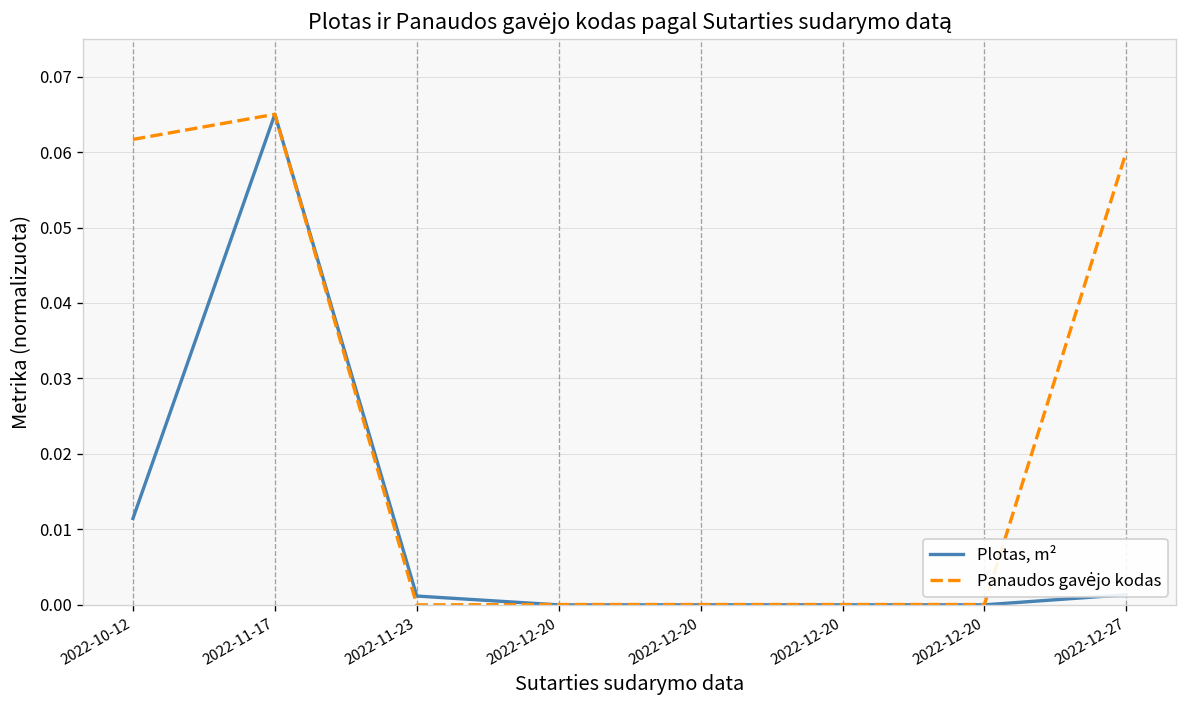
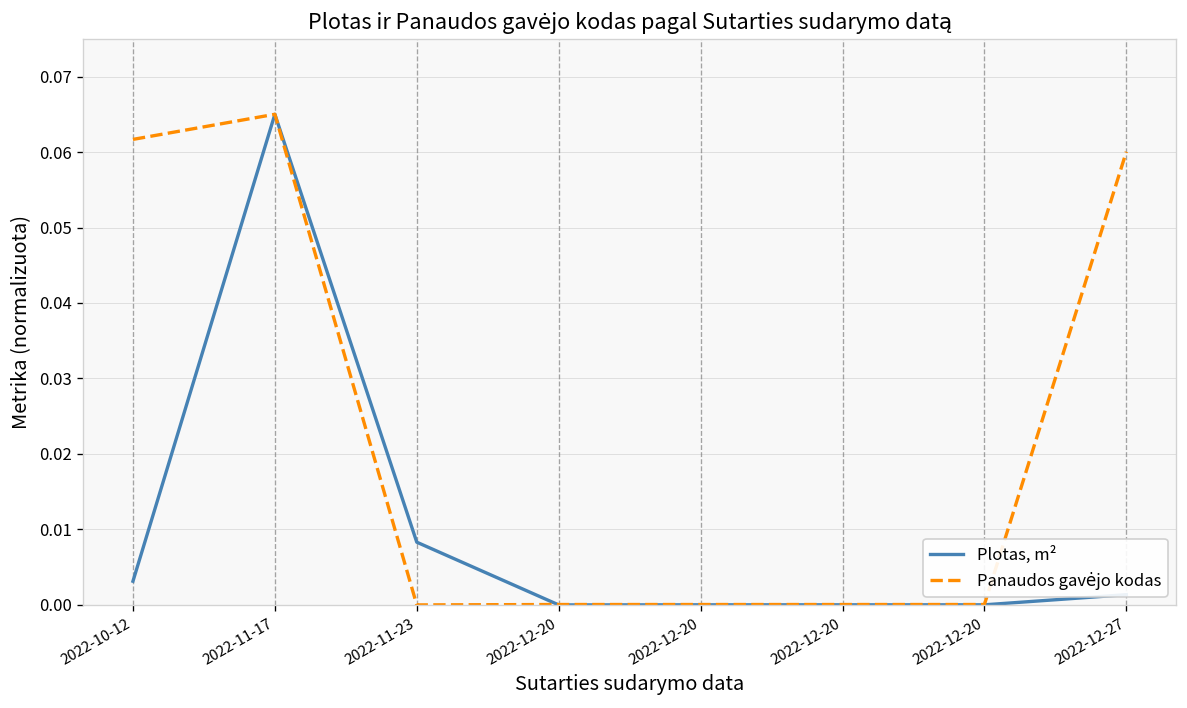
  {
    "Plotas, m²": {
-     "2022-10-12": 0.011,
-     "2022-11-23": 0.001
+     "2022-10-12": 0.003,
+     "2022-11-23": 0.008
    },
    "Panaudos gavėjo kodas": {
      "2022-10-12": 0.062,
      "2022-11-23": 0.000,
      "2022-12-27": 0.060
    }
  }
